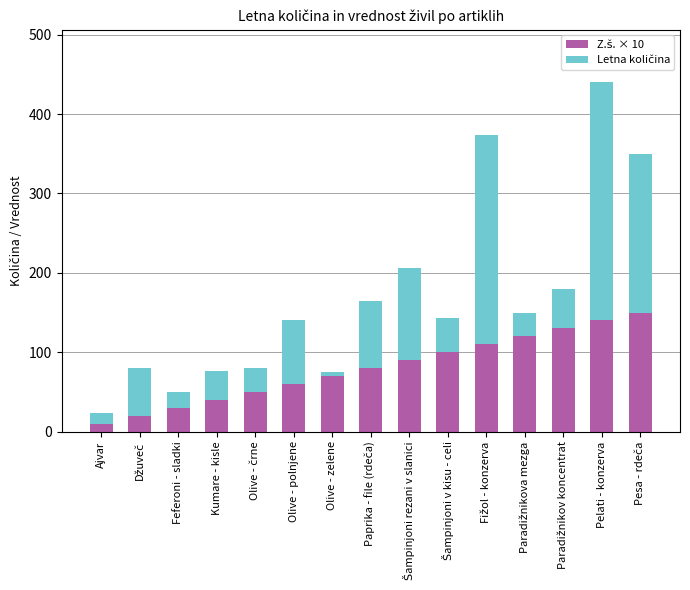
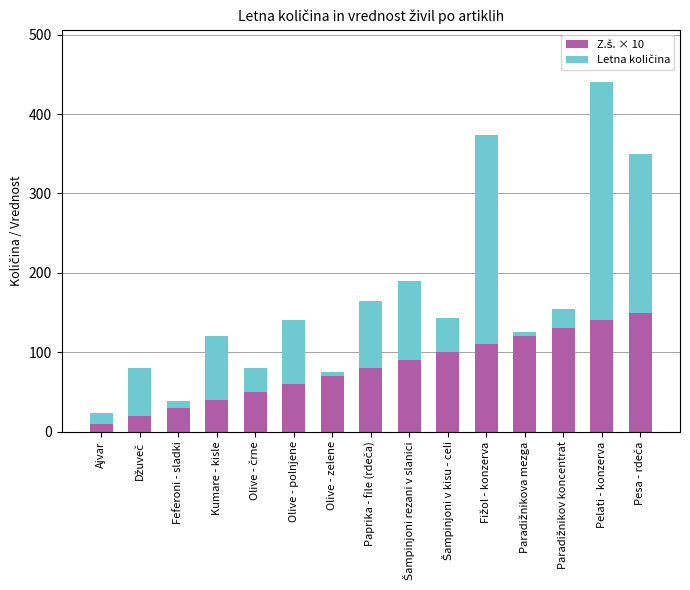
  {
    "Z.š. × 10": {
      "Ajvar": 10,
      "Džuveč": 20,
      "Feferoni - sladki": 30,
      "Kumare - kisle": 40,
      "Olive - črne": 50,
      "Olive - polnjene": 60,
      "Olive - zelene": 70,
      "Paprika - file (rdeča)": 80,
      "Šampinjoni rezani v slanici": 90,
      "Šampinjoni v kisu - celi": 100,
      "Fižol - konzerva": 110,
      "Paradižnikova mezga": 120,
      "Paradižnikov koncentrat": 130,
      "Pelati - konzerva": 140,
      "Pesa - rdeča": 150
    },
    "Letna količina": {
      "Ajvar": 10,
      "Džuveč": 60,
-     "Feferoni - sladki": 20,
-     "Kumare - kisle": 40,
+     "Feferoni - sladki": 10,
+     "Kumare - kisle": 80,
      "Olive - črne": 30,
      "Olive - polnjene": 80,
      "Olive - zelene": 10,
      "Paprika - file (rdeča)": 90,
-     "Šampinjoni rezani v slanici": 120,
+     "Šampinjoni rezani v slanici": 100,
      "Šampinjoni v kisu - celi": 40,
      "Fižol - konzerva": 260,
-     "Paradižnikova mezga": 30,
-     "Paradižnikov koncentrat": 50,
+     "Paradižnikova mezga": 10,
+     "Paradižnikov koncentrat": 20,
      "Pelati - konzerva": 300,
      "Pesa - rdeča": 200
    }
  }
